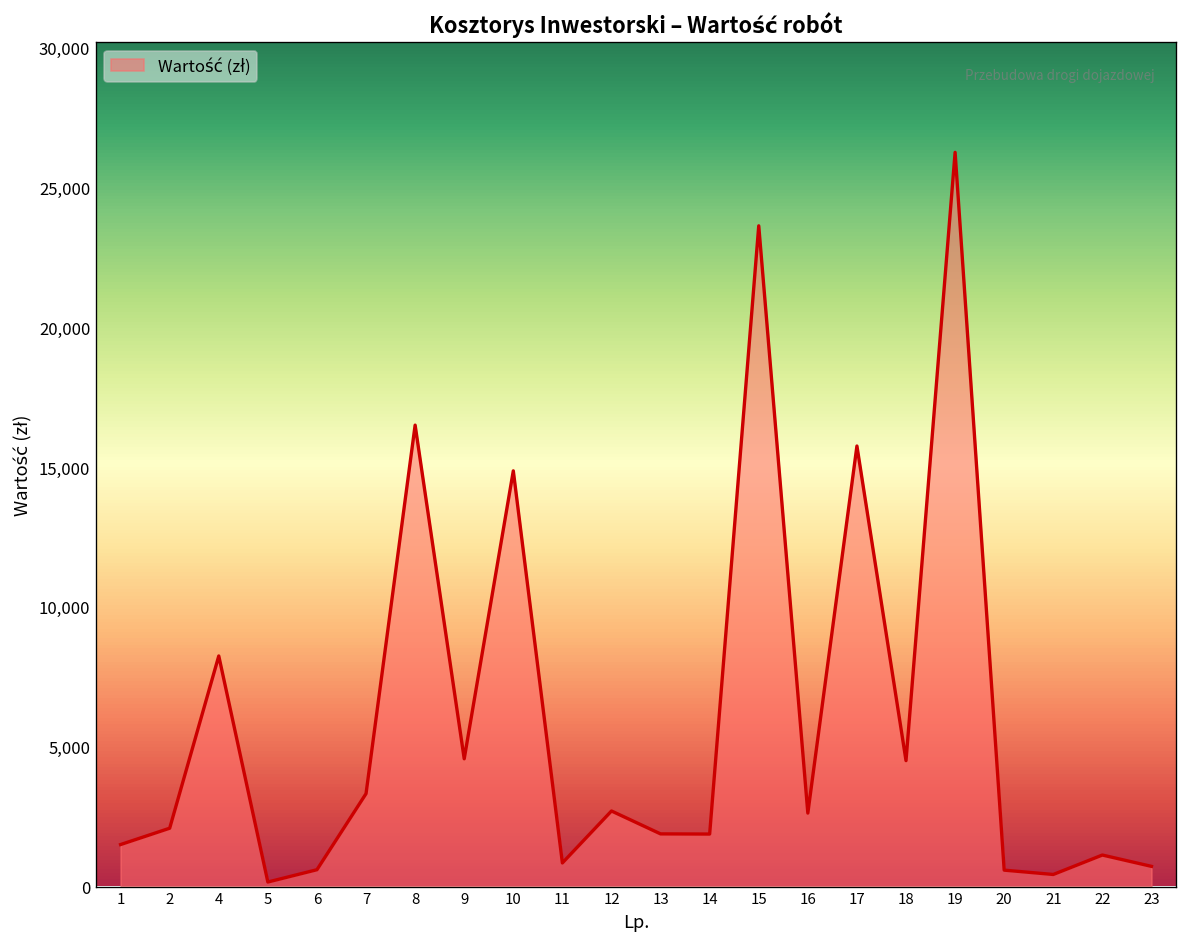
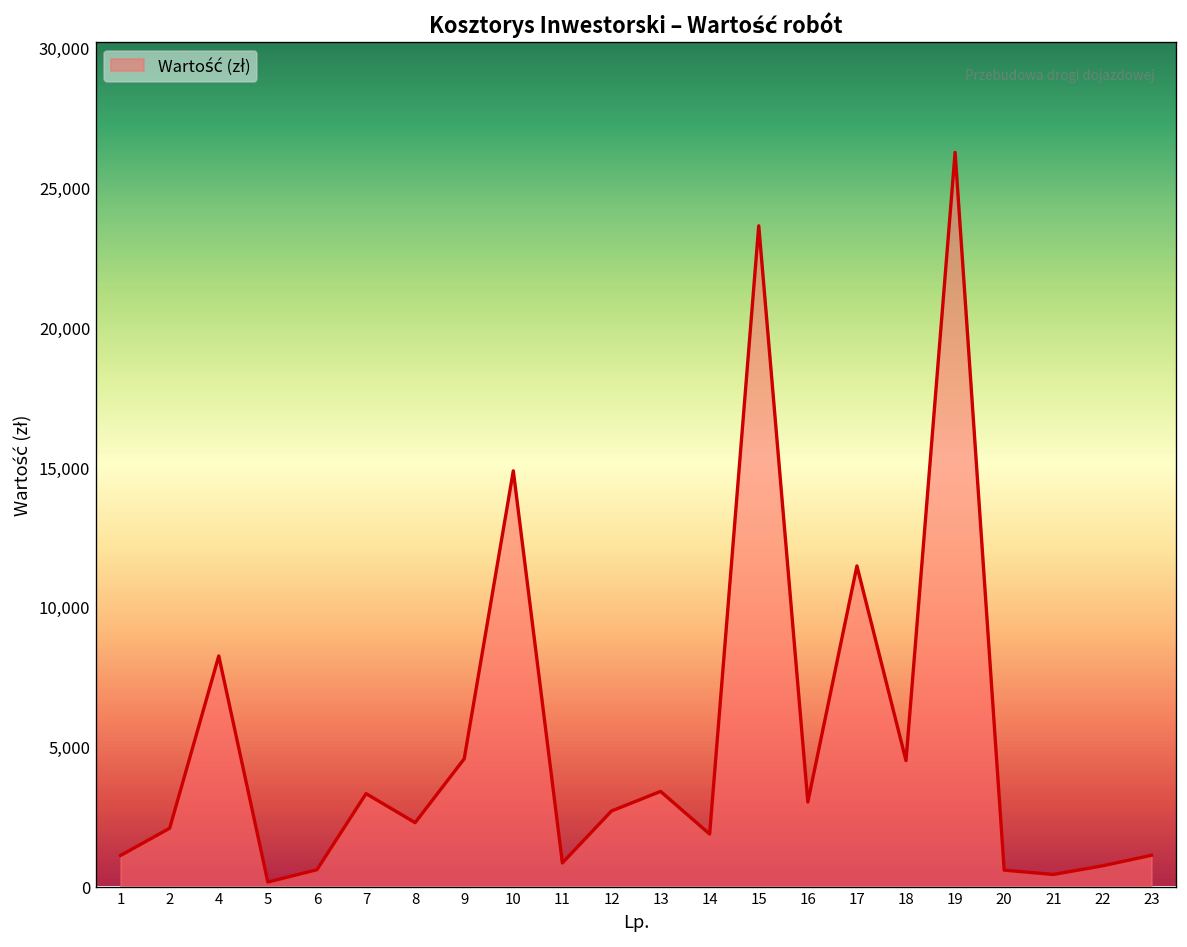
  {
-   "1": "1,500",
+   "1": "1,100",
    "2": "2,100",
    "4": "8,200",
    "5": "200",
    "6": "600",
    "7": "3,300",
-   "8": "16,500",
+   "8": "2,300",
    "9": "4,600",
    "10": "14,900",
    "11": "800",
    "12": "2,700",
-   "13": "1,900",
+   "13": "3,400",
    "14": "1,900",
    "15": "23,600",
-   "16": "2,600",
-   "17": "15,800",
+   "16": "3,000",
+   "17": "11,500",
    "18": "4,500",
    "19": "26,300",
    "20": "600",
    "21": "400",
-   "22": "1,100",
-   "23": "700"
+   "22": "700",
+   "23": "1,100"
  }
